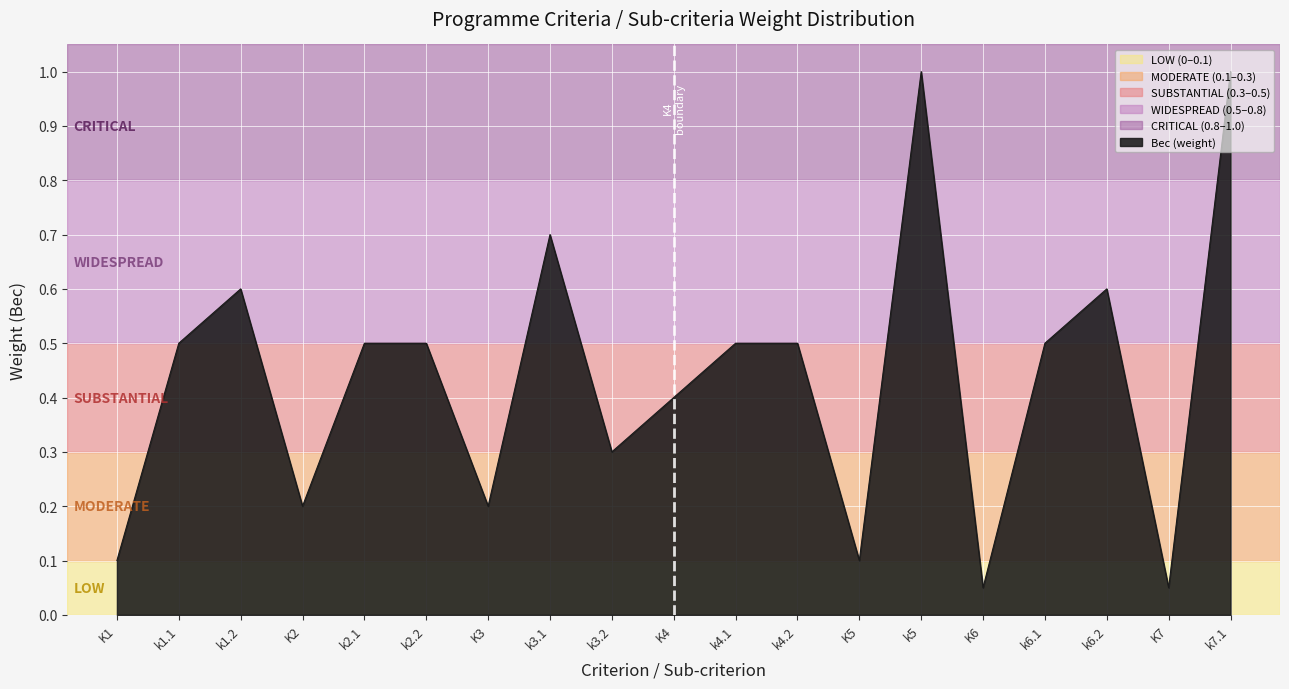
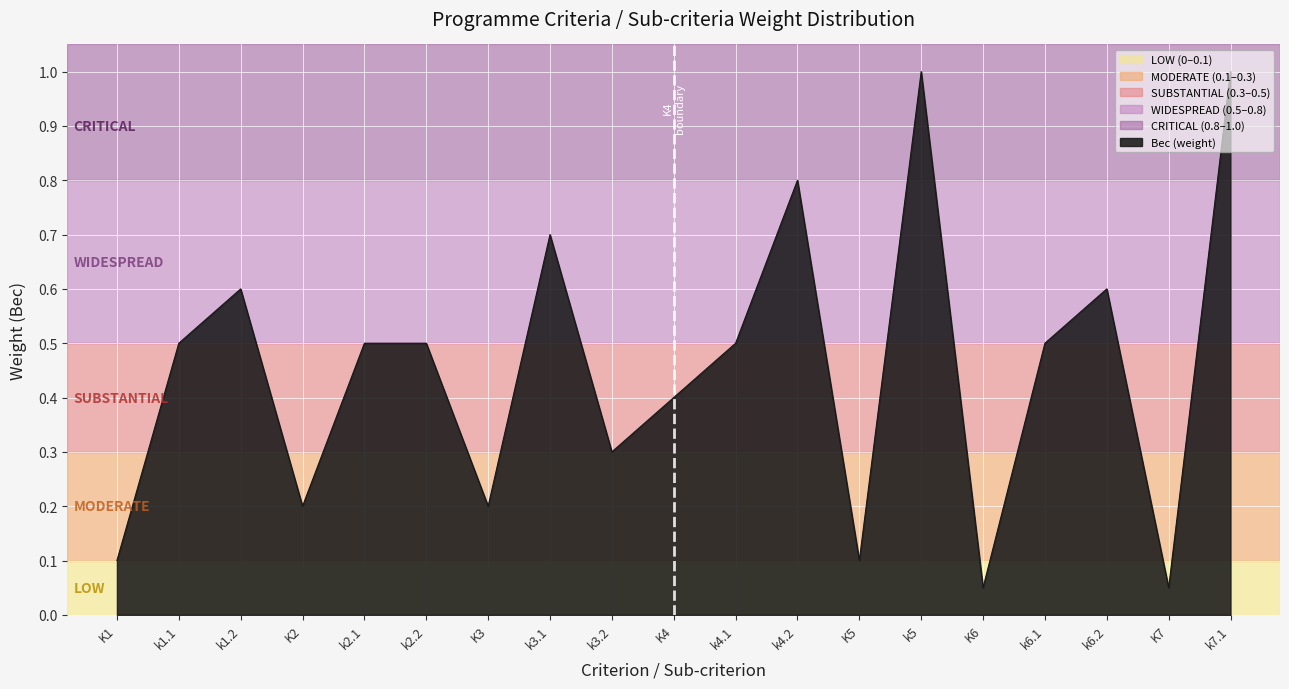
  {
    "K1": 0.1,
    "k1.1": 0.5,
    "k1.2": 0.6,
    "K2": 0.2,
    "k2.1": 0.5,
    "k2.2": 0.5,
    "K3": 0.2,
    "k3.1": 0.7,
    "k3.2": 0.3,
    "K4": 0.4,
    "k4.1": 0.5,
-   "k4.2": 0.5,
+   "k4.2": 0.8,
    "K5": 0.1,
    "k5": 1.0,
    "K6": 0.05,
    "k6.1": 0.5,
    "k6.2": 0.6,
    "K7": 0.05
  }
